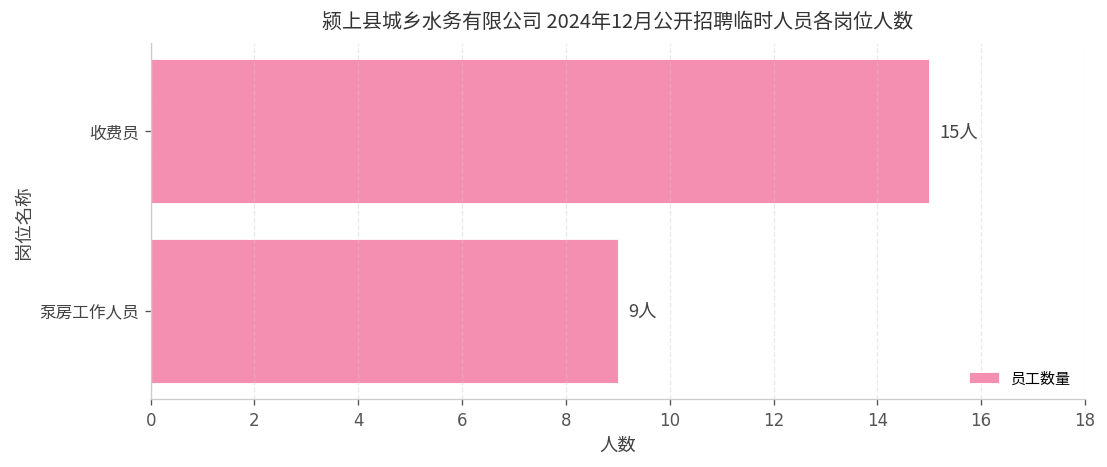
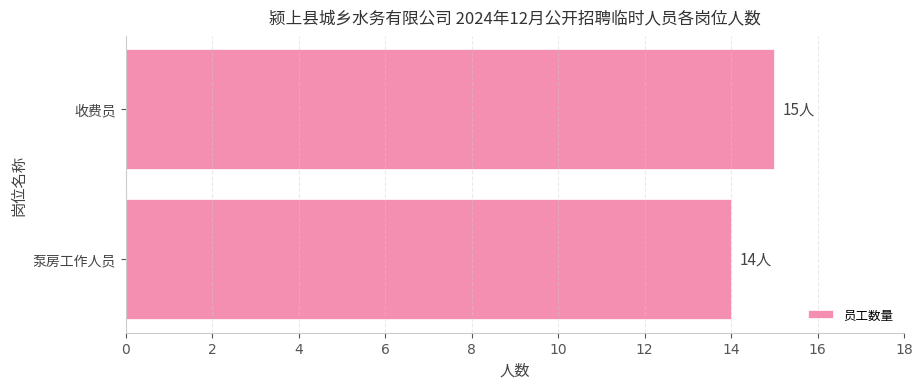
  {
    "收费员": "15人",
-   "泵房工作人员": "9人"
+   "泵房工作人员": "14人"
  }
